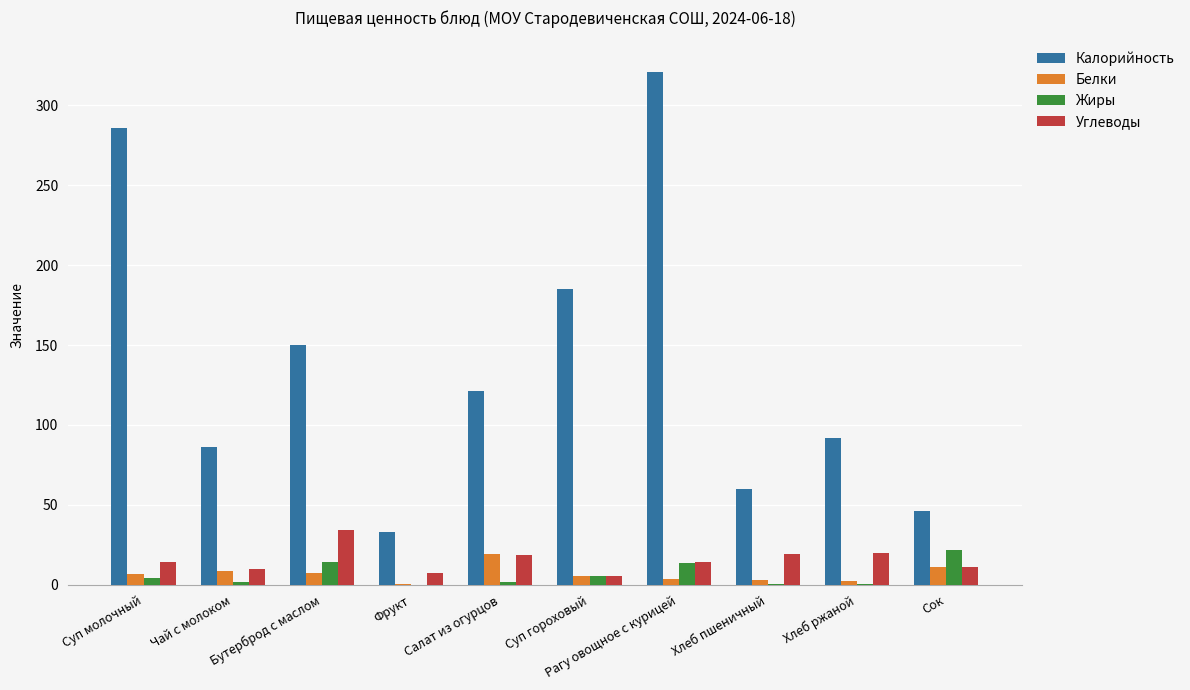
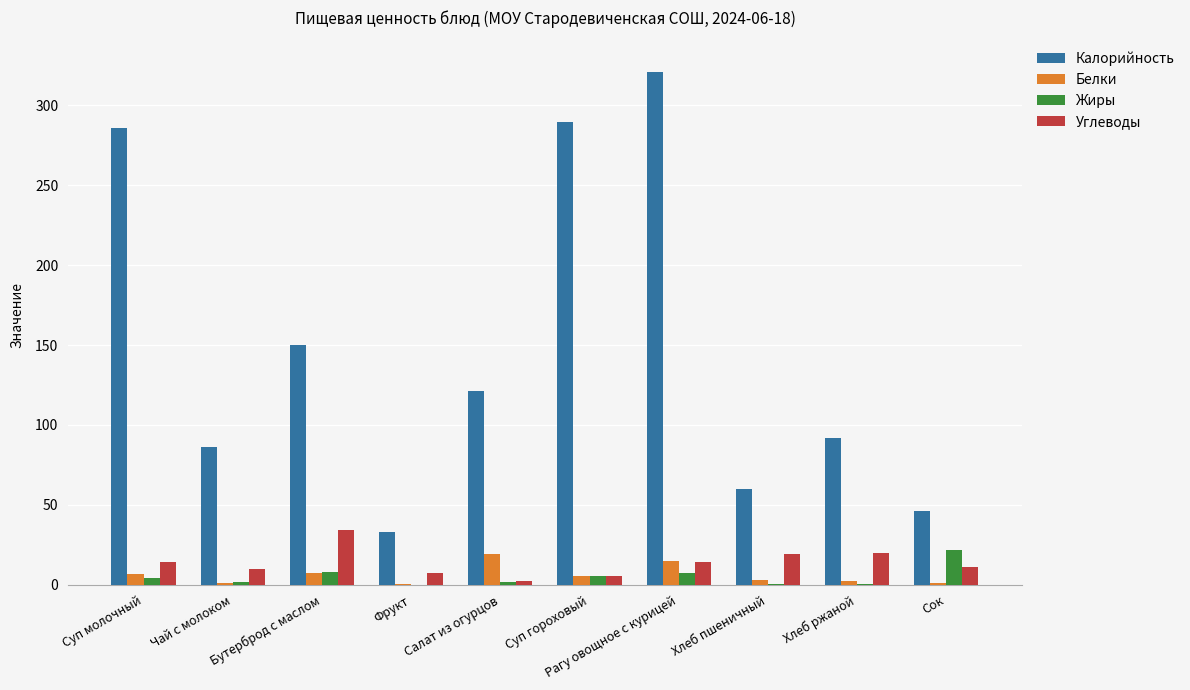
  {
    "Калорийность": {
      "Суп молочный": 286,
      "Чай с молоком": 86,
      "Бутерброд с маслом": 150,
      "Фрукт": 33,
      "Салат из огурцов": 121,
-     "Суп гороховый": 185,
+     "Суп гороховый": 290,
      "Рагу овощное с курицей": 321,
      "Хлеб пшеничный": 60,
      "Хлеб ржаной": 92,
      "Сок": 46
    },
    "Белки": {
      "Суп молочный": 7,
-     "Чай с молоком": 9,
+     "Чай с молоком": 1,
      "Бутерброд с маслом": 7,
      "Салат из огурцов": 20,
      "Суп гороховый": 5,
-     "Рагу овощное с курицей": 4,
+     "Рагу овощное с курицей": 15,
      "Хлеб пшеничный": 3,
      "Хлеб ржаной": 2,
-     "Сок": 11
+     "Сок": 1
    },
    "Жиры": {
      "Суп молочный": 5,
      "Чай с молоком": 2,
-     "Бутерброд с маслом": 14,
+     "Бутерброд с маслом": 8,
      "Салат из огурцов": 2,
      "Суп гороховый": 5,
-     "Рагу овощное с курицей": 14,
+     "Рагу овощное с курицей": 8,
      "Сок": 22
    },
    "Углеводы": {
      "Суп молочный": 14,
      "Чай с молоком": 10,
      "Бутерброд с маслом": 35,
      "Фрукт": 8,
-     "Салат из огурцов": 18,
+     "Салат из огурцов": 2,
      "Суп гороховый": 6,
      "Рагу овощное с курицей": 14,
      "Хлеб пшеничный": 19,
      "Хлеб ржаной": 20,
      "Сок": 11
    }
  }
